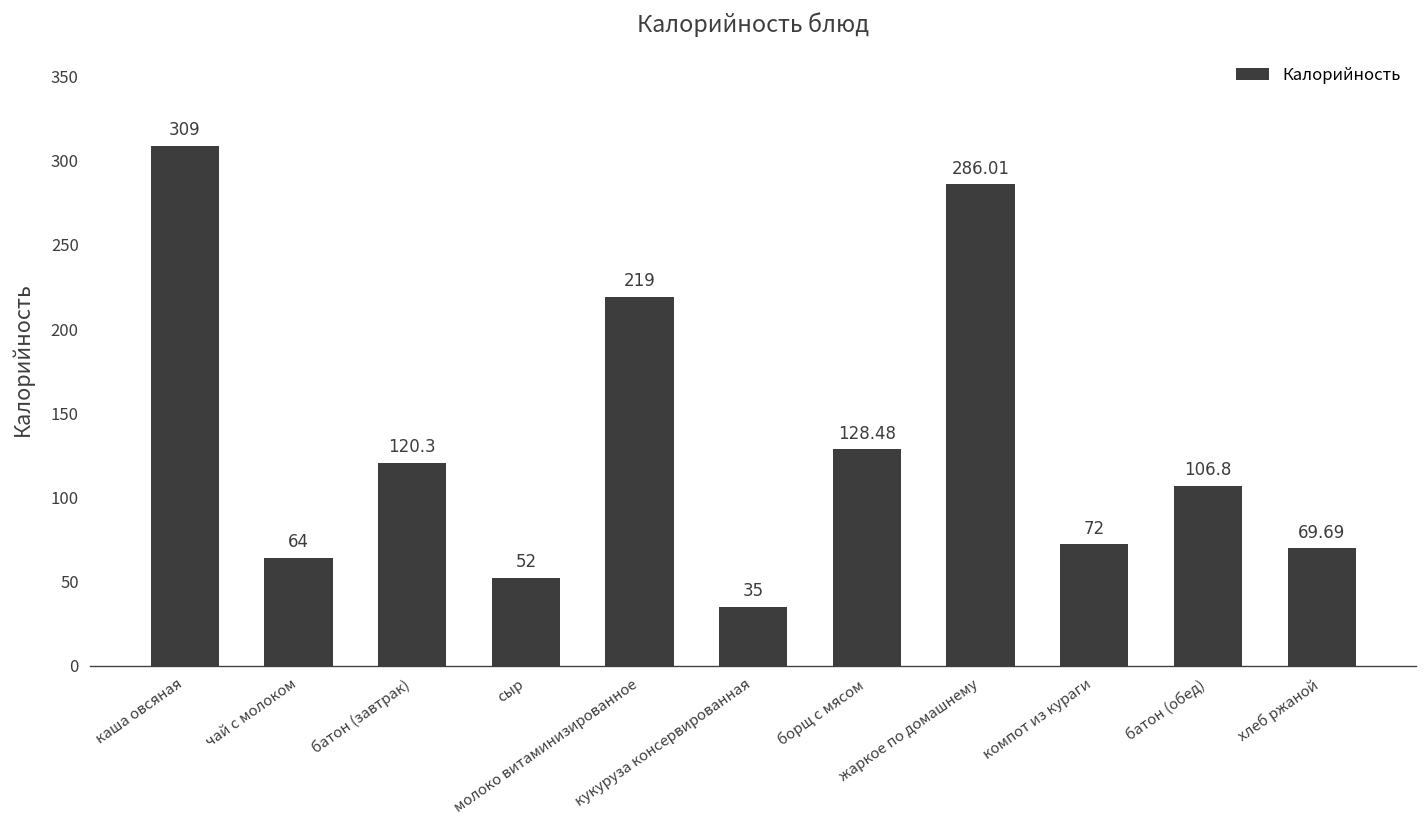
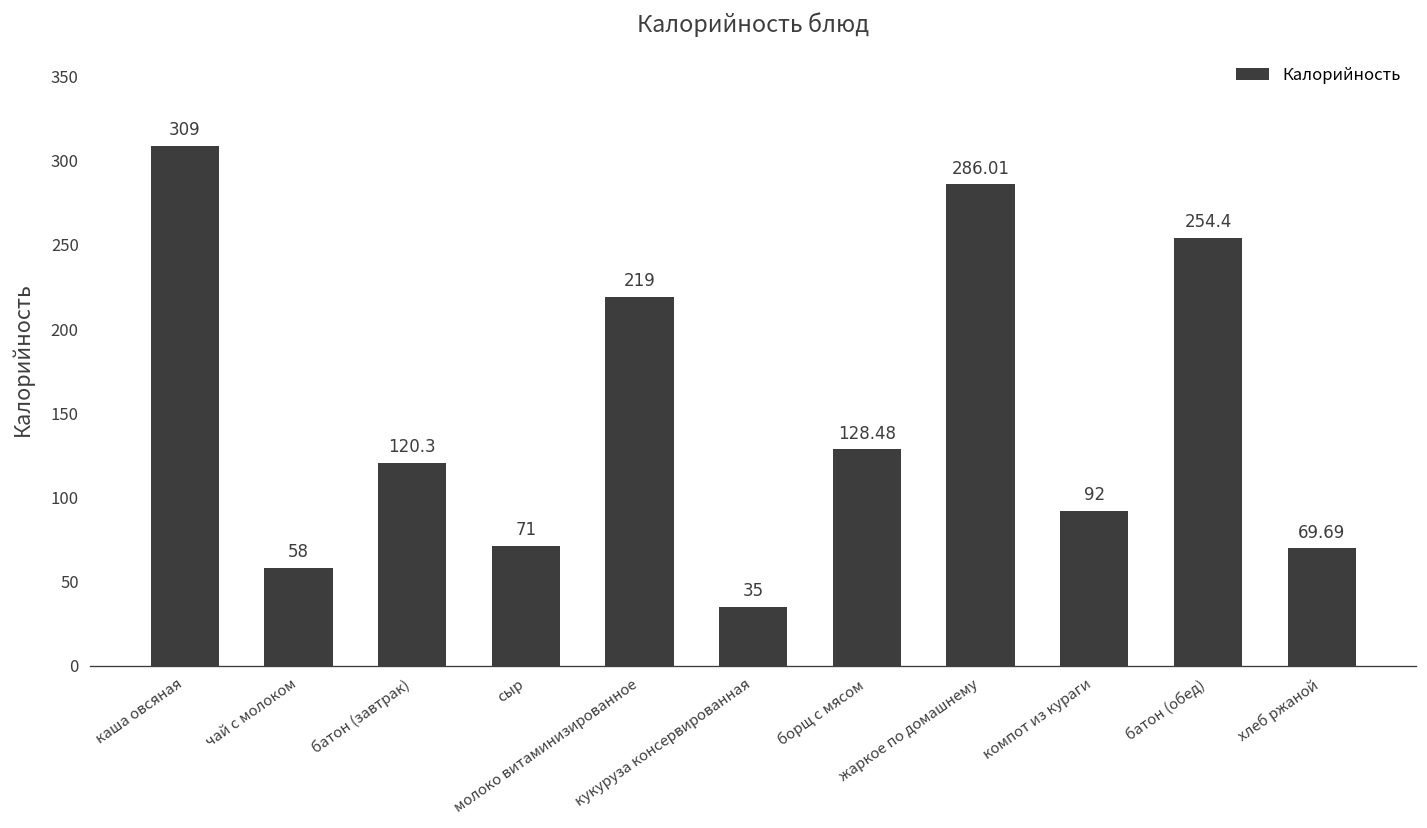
  {
    "каша овсяная": 309,
-   "чай с молоком": 64,
+   "чай с молоком": 58,
    "батон (завтрак)": 120.3,
-   "сыр": 52,
+   "сыр": 71,
    "молоко витаминизированное": 219,
    "кукуруза консервированная": 35,
    "борщ с мясом": 128.48,
    "жаркое по домашнему": 286.01,
-   "компот из кураги": 72,
-   "батон (обед)": 106.8,
+   "компот из кураги": 92,
+   "батон (обед)": 254.4,
    "хлеб ржаной": 69.69
  }
